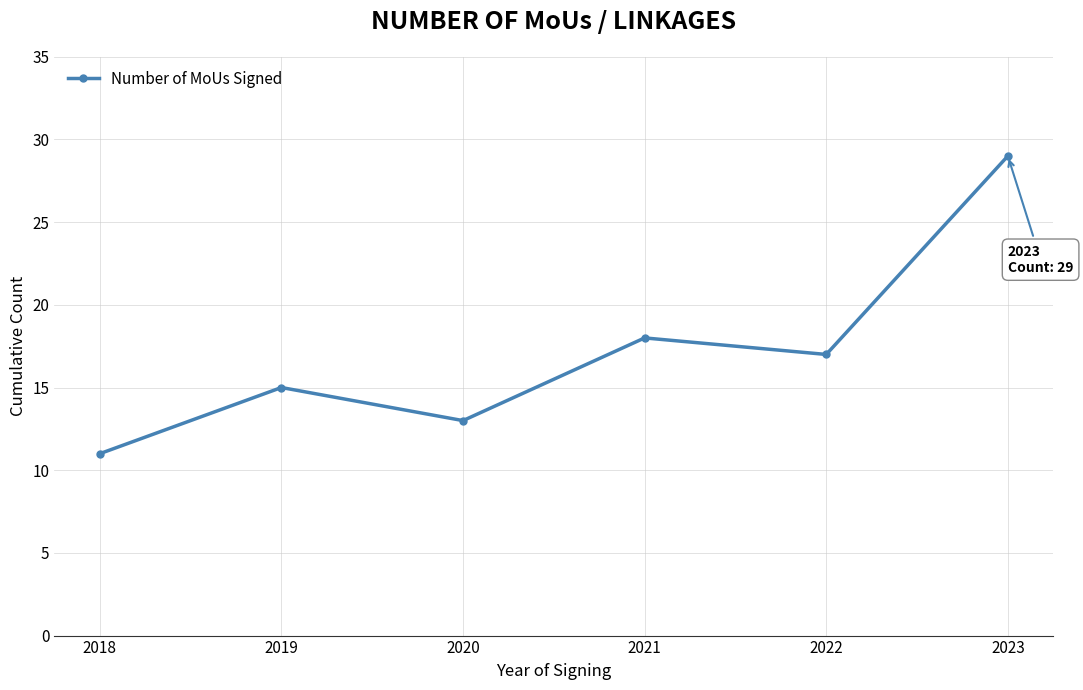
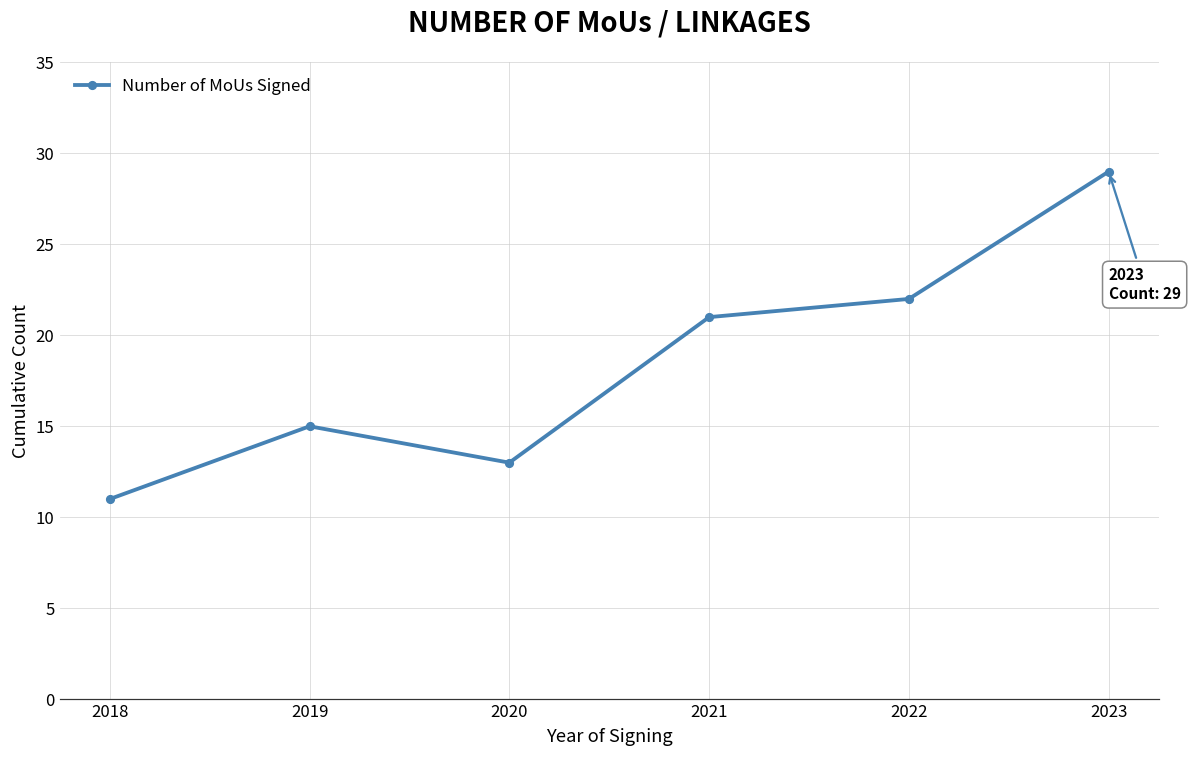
  {
    "2018": 11,
    "2019": 15,
    "2020": 13,
-   "2021": 18,
-   "2022": 17
+   "2021": 21,
+   "2022": 22
  }
